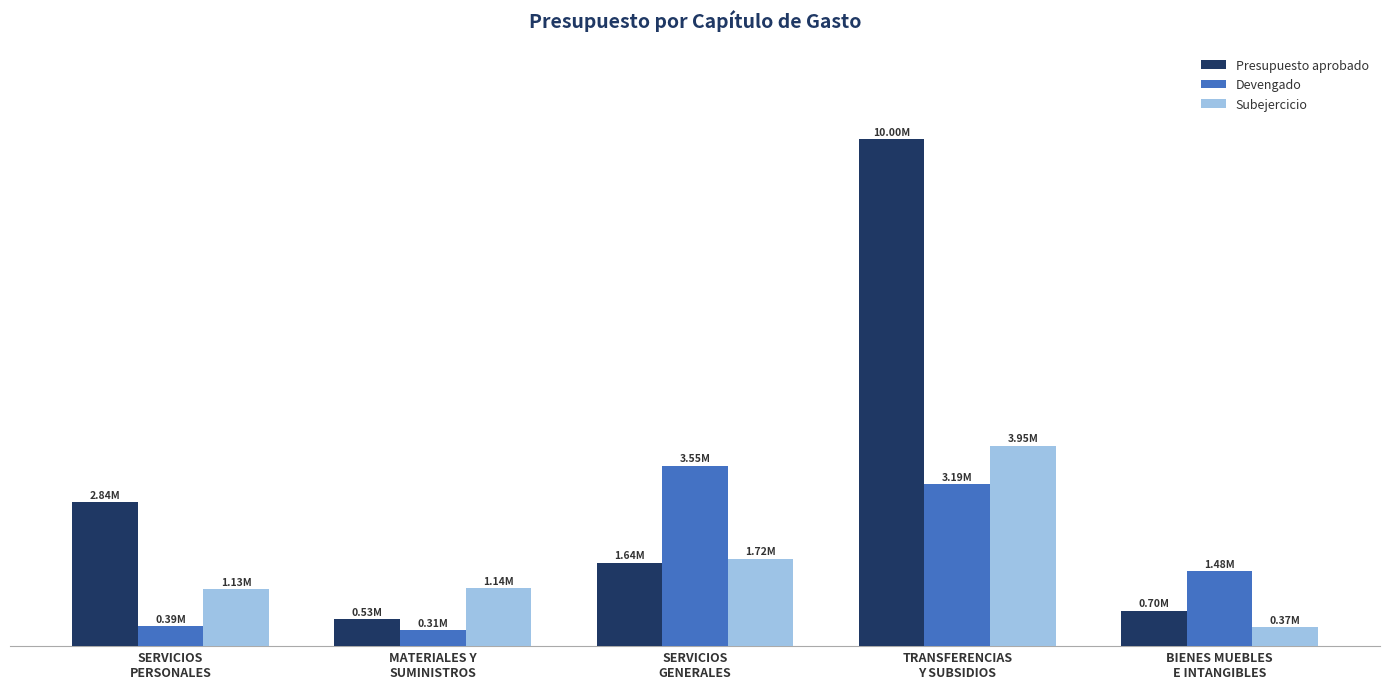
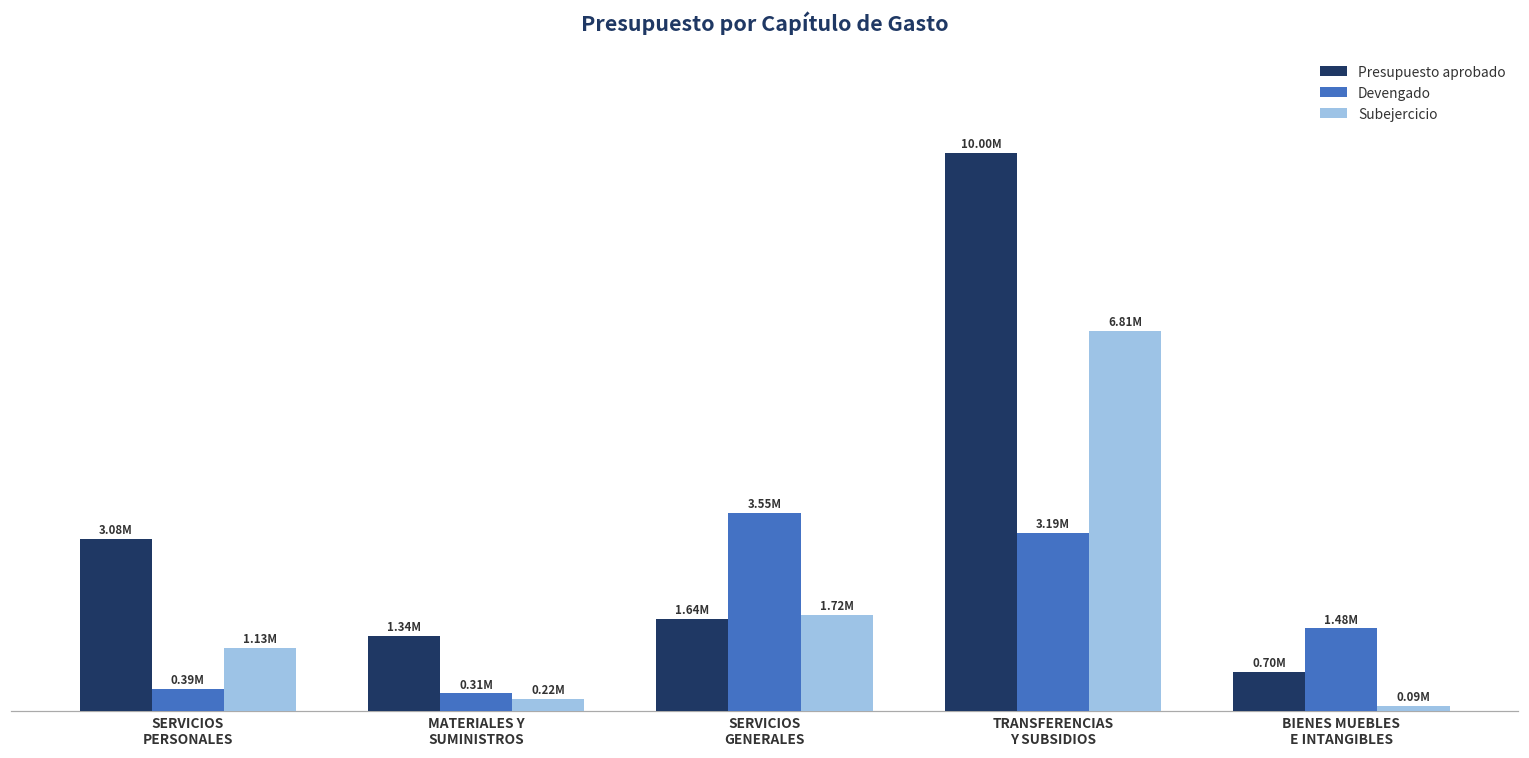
  {
    "Presupuesto aprobado": {
-     "SERVICIOS PERSONALES": "2.84M",
-     "MATERIALES Y SUMINISTROS": "0.53M",
+     "SERVICIOS PERSONALES": "3.08M",
+     "MATERIALES Y SUMINISTROS": "1.34M",
      "SERVICIOS GENERALES": "1.64M",
      "TRANSFERENCIAS Y SUBSIDIOS": "10.00M",
      "BIENES MUEBLES E INTANGIBLES": "0.70M"
    },
    "Devengado": {
      "SERVICIOS PERSONALES": "0.39M",
      "MATERIALES Y SUMINISTROS": "0.31M",
      "SERVICIOS GENERALES": "3.55M",
      "TRANSFERENCIAS Y SUBSIDIOS": "3.19M",
      "BIENES MUEBLES E INTANGIBLES": "1.48M"
    },
    "Subejercicio": {
      "SERVICIOS PERSONALES": "1.13M",
-     "MATERIALES Y SUMINISTROS": "1.14M",
+     "MATERIALES Y SUMINISTROS": "0.22M",
      "SERVICIOS GENERALES": "1.72M",
-     "TRANSFERENCIAS Y SUBSIDIOS": "3.95M",
-     "BIENES MUEBLES E INTANGIBLES": "0.37M"
+     "TRANSFERENCIAS Y SUBSIDIOS": "6.81M",
+     "BIENES MUEBLES E INTANGIBLES": "0.09M"
    }
  }
